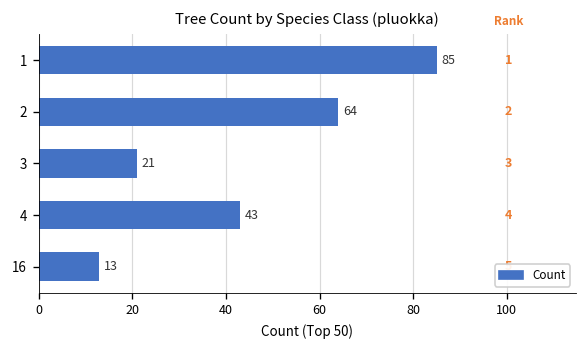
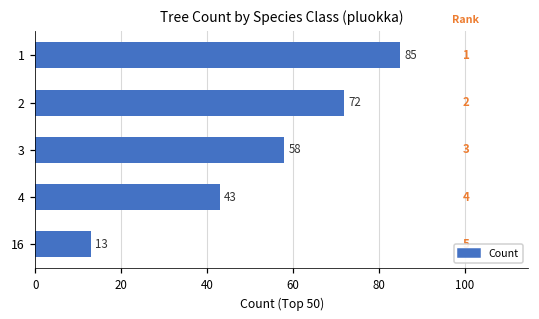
  {
    "1": 85,
-   "2": 64,
-   "3": 21,
+   "2": 72,
+   "3": 58,
    "4": 43,
    "16": 13
  }
